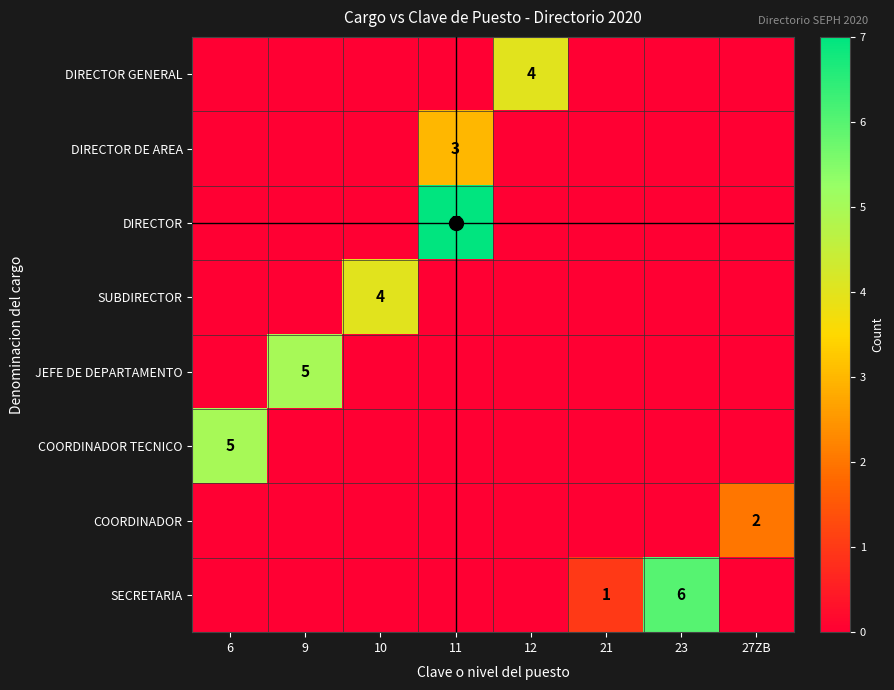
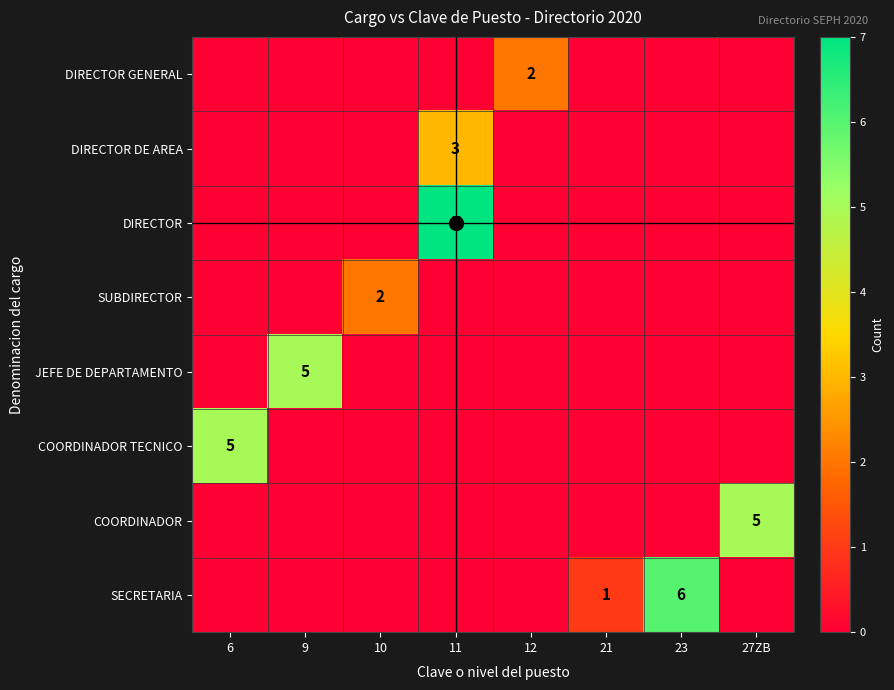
  {
    "DIRECTOR GENERAL": {
-     "12": 4
+     "12": 2
    },
    "DIRECTOR DE AREA": {
      "11": 3
    },
    "SUBDIRECTOR": {
-     "10": 4
+     "10": 2
    },
    "JEFE DE DEPARTAMENTO": {
      "9": 5
    },
    "COORDINADOR TECNICO": {
      "6": 5
    },
    "COORDINADOR": {
-     "27ZB": 2
+     "27ZB": 5
    },
    "SECRETARIA": {
      "21": 1,
      "23": 6
    }
  }
